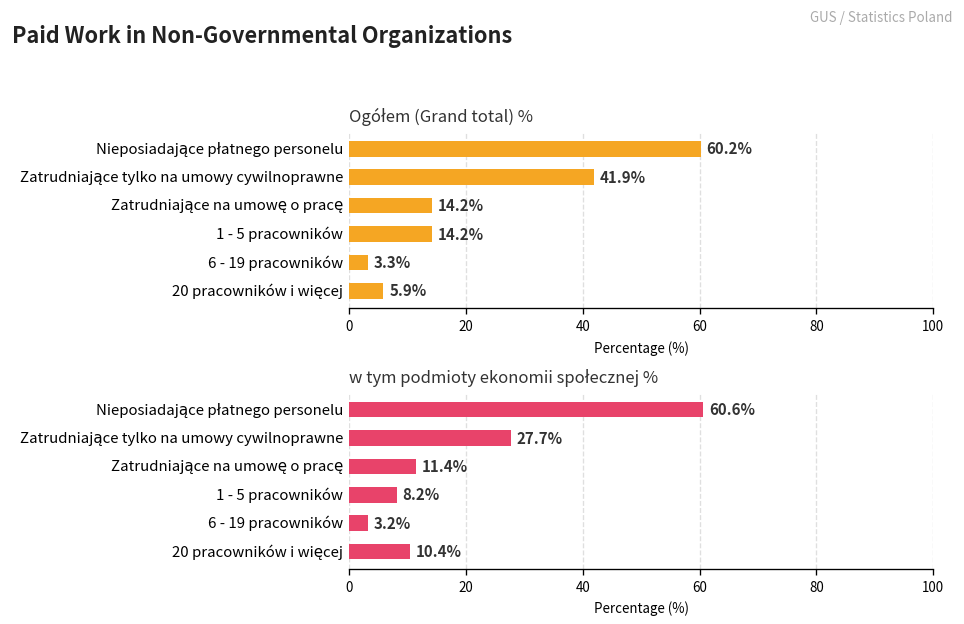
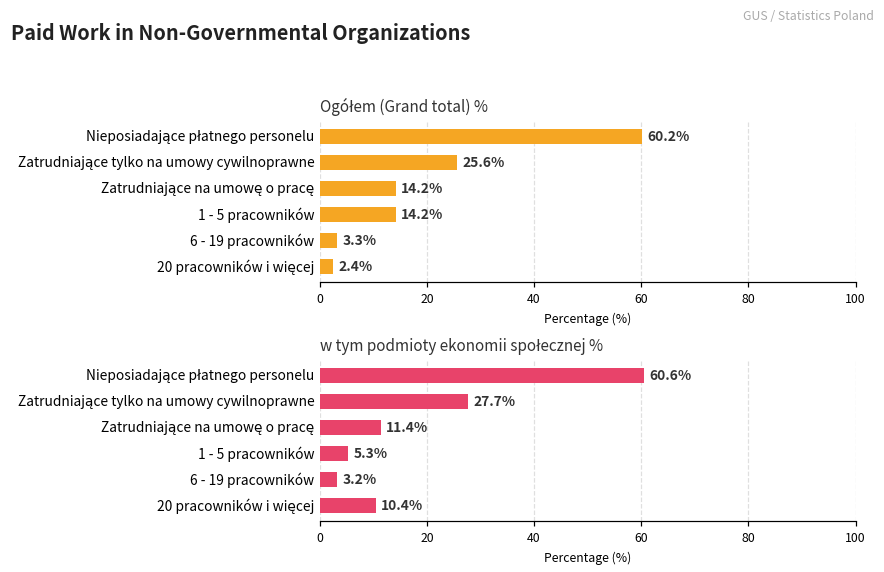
  {
    "Ogółem (Grand total) %": {
      "Nieposiadające płatnego personelu": "60.2%",
-     "Zatrudniające tylko na umowy cywilnoprawne": "41.9%",
+     "Zatrudniające tylko na umowy cywilnoprawne": "25.6%",
      "Zatrudniające na umowę o pracę": "14.2%",
      "1 - 5 pracowników": "14.2%",
      "6 - 19 pracowników": "3.3%",
-     "20 pracowników i więcej": "5.9%"
+     "20 pracowników i więcej": "2.4%"
    },
    "w tym podmioty ekonomii społecznej %": {
      "Nieposiadające płatnego personelu": "60.6%",
      "Zatrudniające tylko na umowy cywilnoprawne": "27.7%",
      "Zatrudniające na umowę o pracę": "11.4%",
-     "1 - 5 pracowników": "8.2%",
+     "1 - 5 pracowników": "5.3%",
      "6 - 19 pracowników": "3.2%",
      "20 pracowników i więcej": "10.4%"
    }
  }
